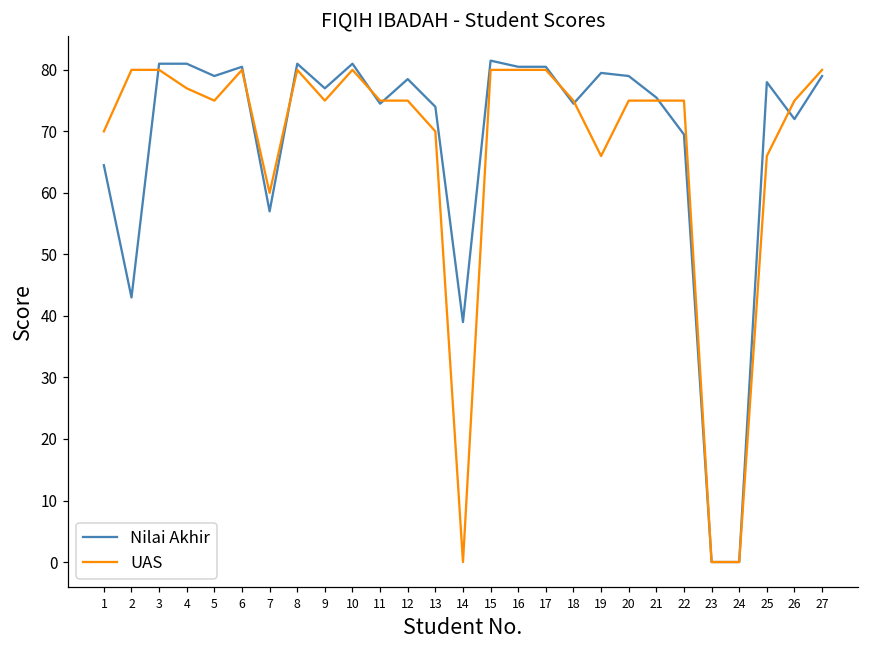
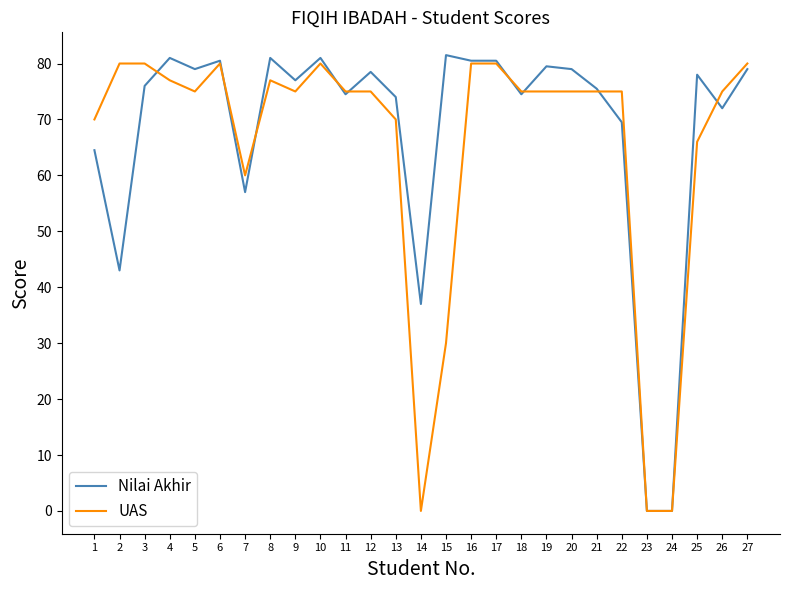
  {
    "Nilai Akhir": {
      "1": 65,
      "2": 43,
-     "3": 81,
+     "3": 76,
      "4": 81,
      "5": 79,
      "6": 81,
      "7": 57,
      "8": 81,
      "9": 77,
      "10": 81,
      "11": 75,
      "12": 79,
      "13": 74,
-     "14": 39,
+     "14": 37,
      "15": 82,
      "16": 81,
      "17": 81,
      "18": 75,
      "19": 80,
      "20": 79,
      "21": 76,
      "22": 70,
      "25": 78,
      "26": 72,
      "27": 79
    },
    "UAS": {
      "1": 70,
      "2": 80,
      "3": 80,
      "4": 77,
      "5": 75,
      "6": 80,
      "7": 60,
-     "8": 80,
+     "8": 77,
      "9": 75,
      "10": 80,
      "11": 75,
      "12": 75,
      "13": 70,
      "14": 0,
-     "15": 80,
+     "15": 30,
      "16": 80,
      "17": 80,
      "18": 75,
-     "19": 66,
+     "19": 75,
      "20": 75,
      "21": 75,
      "22": 75,
      "25": 66,
      "26": 75,
      "27": 80
    }
  }
